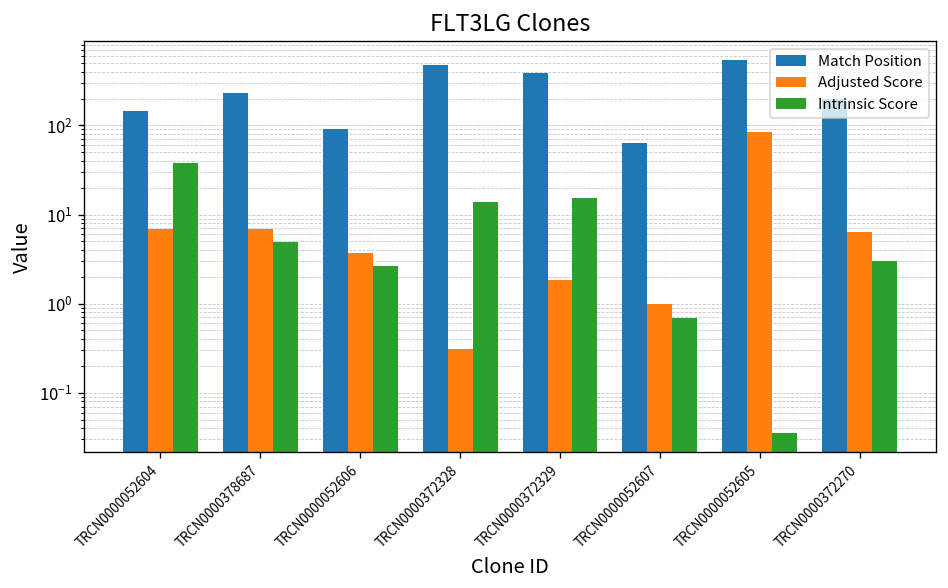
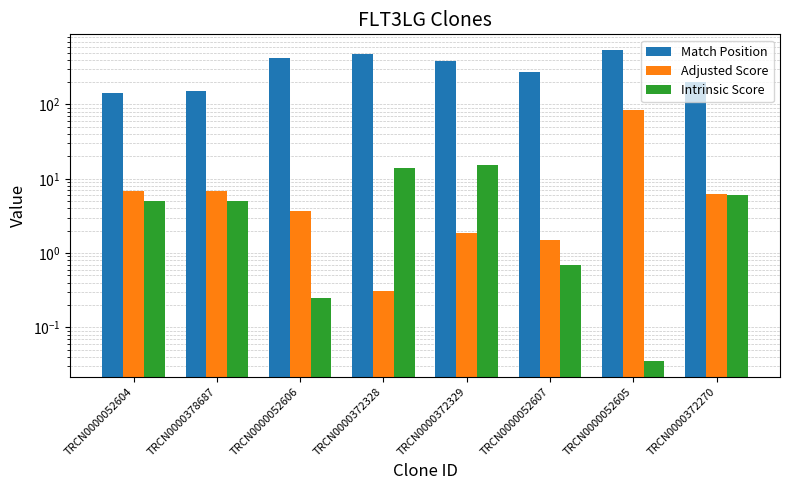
  {
    "Match Position": {
      "TRCN0000052604": 140,
-     "TRCN0000378687": 230,
-     "TRCN0000052606": 90,
+     "TRCN0000378687": 150,
+     "TRCN0000052606": 400,
      "TRCN0000372328": 500,
      "TRCN0000372329": 400,
-     "TRCN0000052607": 60,
+     "TRCN0000052607": 270,
      "TRCN0000052605": 500
    },
    "Adjusted Score": {
      "TRCN0000052604": 7,
      "TRCN0000378687": 7,
      "TRCN0000052606": 4,
      "TRCN0000372328": 0.3,
      "TRCN0000372329": 1.8,
-     "TRCN0000052607": 1.0,
+     "TRCN0000052607": 1.5,
      "TRCN0000052605": 80,
      "TRCN0000372270": 6
    },
    "Intrinsic Score": {
-     "TRCN0000052604": 40,
+     "TRCN0000052604": 5,
      "TRCN0000378687": 5,
-     "TRCN0000052606": 2.6,
+     "TRCN0000052606": 0.25,
      "TRCN0000372328": 14,
      "TRCN0000372329": 15,
      "TRCN0000052607": 0.7,
      "TRCN0000052605": 0.04,
-     "TRCN0000372270": 3.0
+     "TRCN0000372270": 6
    }
  }
